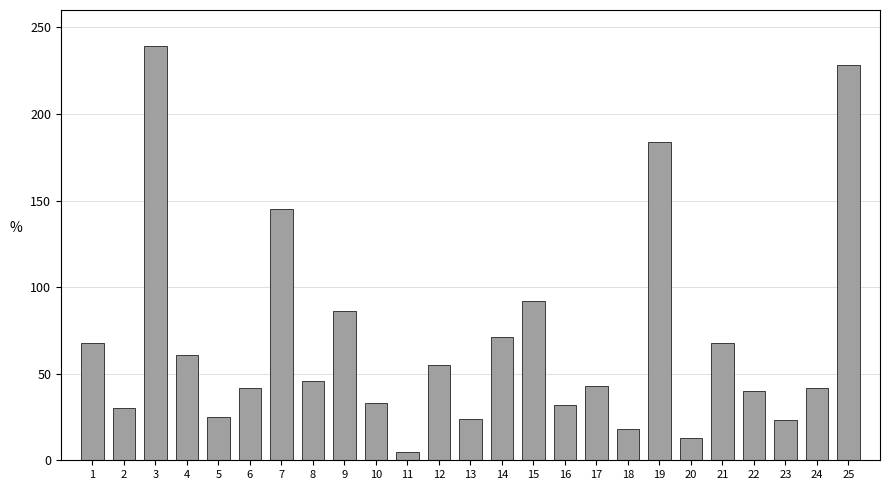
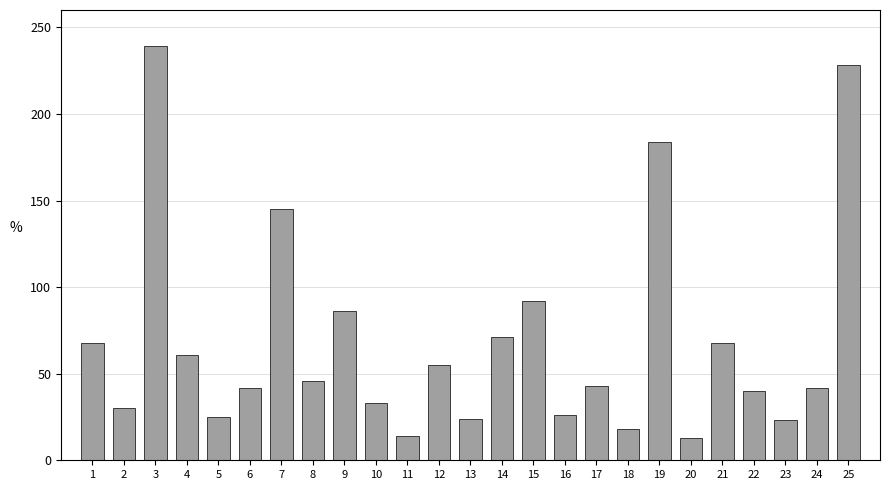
  {
    "1": 68,
    "2": 30,
    "3": 239,
    "4": 61,
    "5": 25,
    "6": 42,
    "7": 145,
    "8": 46,
    "9": 86,
    "10": 33,
-   "11": 5,
+   "11": 14,
    "12": 55,
    "13": 24,
    "14": 71,
    "15": 92,
-   "16": 32,
+   "16": 26,
    "17": 43,
    "18": 18,
    "19": 184,
    "20": 13,
    "21": 68,
    "22": 40,
    "23": 23,
    "24": 42,
    "25": 228
  }
